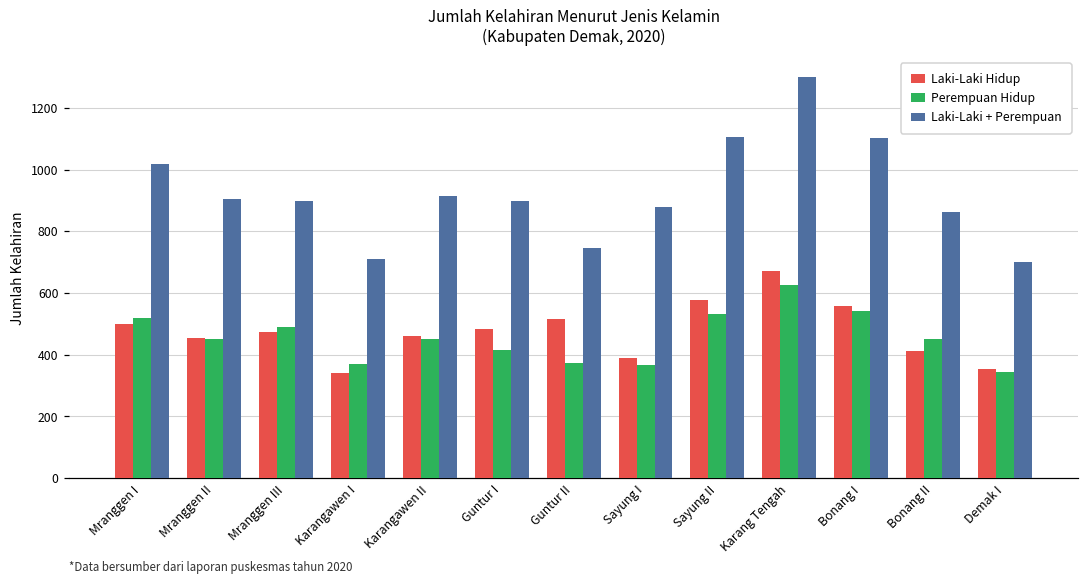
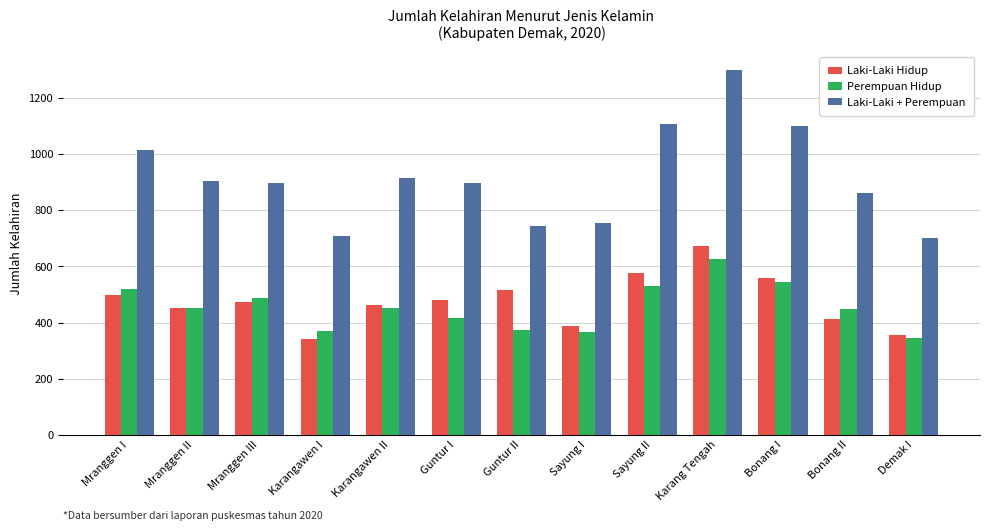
  {
    "Laki-Laki Hidup": {
      "Mranggen I": 500,
      "Mranggen II": 450,
      "Mranggen III": 470,
      "Karangawen I": 340,
      "Karangawen II": 460,
      "Guntur I": 480,
      "Guntur II": 520,
      "Sayung I": 390,
      "Sayung II": 580,
      "Karang Tengah": 670,
      "Bonang I": 560,
      "Bonang II": 410,
      "Demak I": 360
    },
    "Perempuan Hidup": {
      "Mranggen I": 520,
      "Mranggen II": 450,
      "Mranggen III": 490,
      "Karangawen I": 370,
      "Karangawen II": 450,
      "Guntur I": 420,
      "Guntur II": 370,
      "Sayung I": 370,
      "Sayung II": 530,
      "Karang Tengah": 630,
      "Bonang I": 540,
      "Bonang II": 450,
      "Demak I": 350
    },
    "Laki-Laki + Perempuan": {
      "Mranggen I": 1020,
      "Mranggen II": 900,
      "Mranggen III": 900,
      "Karangawen I": 710,
      "Karangawen II": 910,
      "Guntur I": 900,
      "Guntur II": 750,
-     "Sayung I": 880,
+     "Sayung I": 750,
      "Sayung II": 1110,
      "Karang Tengah": 1300,
      "Bonang I": 1100,
      "Bonang II": 860,
      "Demak I": 700
    }
  }
